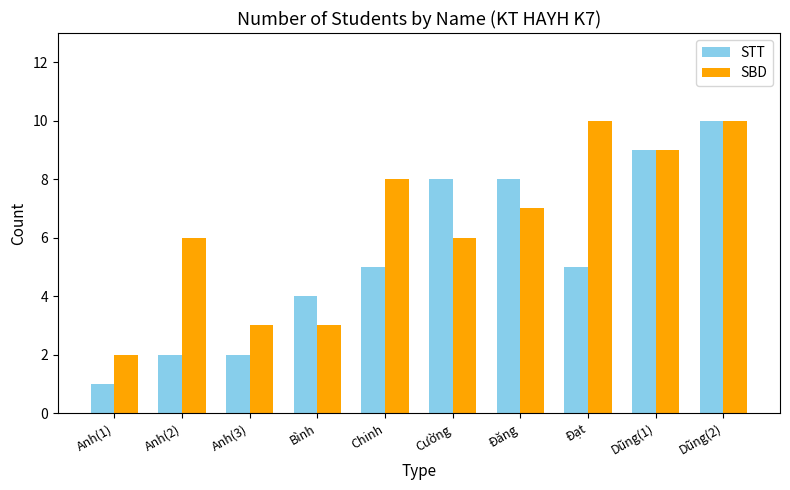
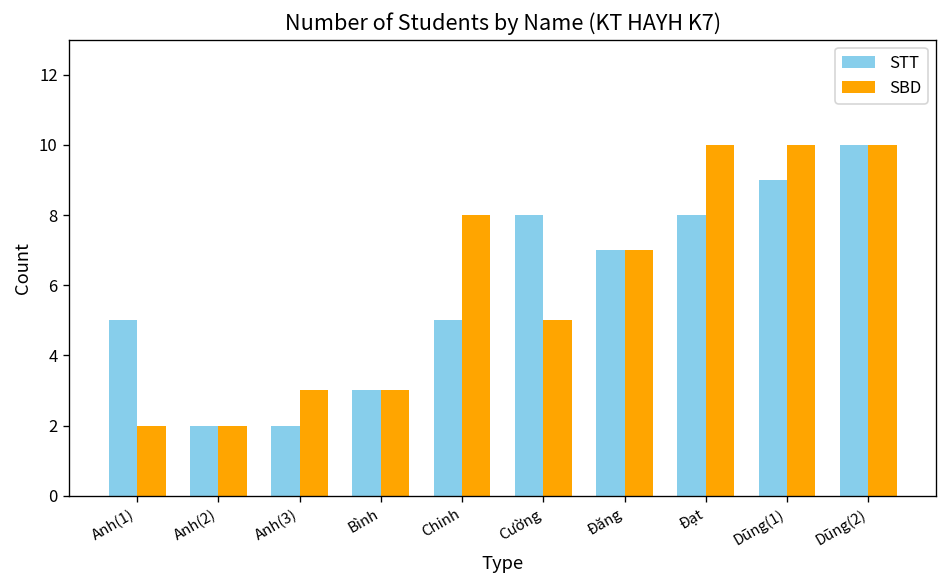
  {
    "STT": {
-     "Anh(1)": 1,
+     "Anh(1)": 5,
      "Anh(2)": 2,
      "Anh(3)": 2,
-     "Bình": 4,
+     "Bình": 3,
      "Chinh": 5,
      "Cường": 8,
-     "Đăng": 8,
-     "Đạt": 5,
+     "Đăng": 7,
+     "Đạt": 8,
      "Dũng(1)": 9,
      "Dũng(2)": 10
    },
    "SBD": {
      "Anh(1)": 2,
-     "Anh(2)": 6,
+     "Anh(2)": 2,
      "Anh(3)": 3,
      "Bình": 3,
      "Chinh": 8,
-     "Cường": 6,
+     "Cường": 5,
      "Đăng": 7,
      "Đạt": 10,
-     "Dũng(1)": 9,
+     "Dũng(1)": 10,
      "Dũng(2)": 10
    }
  }
